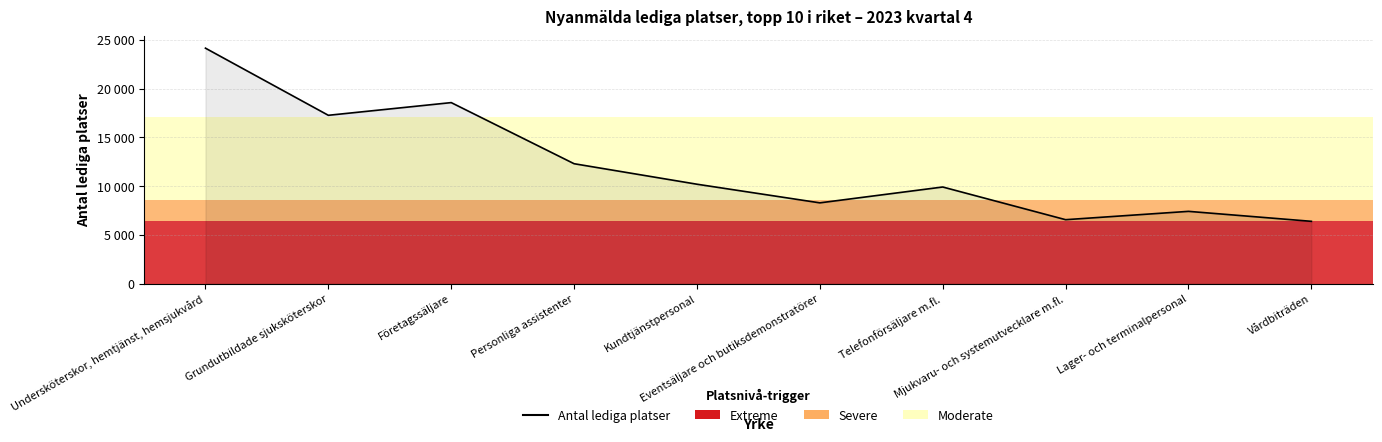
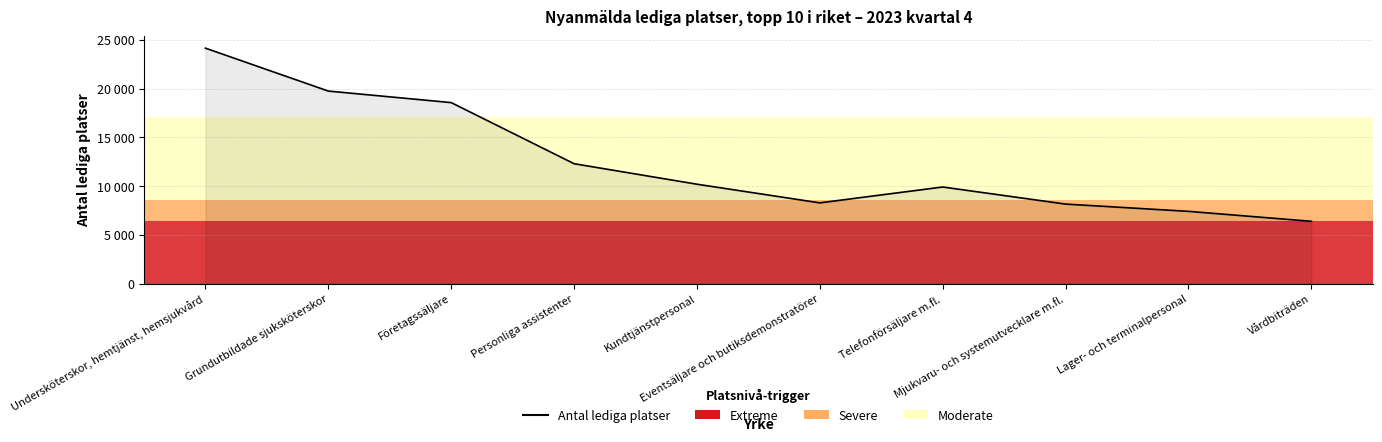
  {
    "Undersköterskor, hemtjänst, hemsjukvård": 24000,
-   "Grundutbildade sjuksköterskor": 17000,
+   "Grundutbildade sjuksköterskor": 20000,
    "Företagssäljare": 19000,
    "Personliga assistenter": 12000,
    "Kundtjänstpersonal": 10000,
    "Eventsäljare och butiksdemonstratörer": 8000,
    "Telefonförsäljare m.fl.": 10000,
-   "Mjukvaru- och systemutvecklare m.fl.": 7000,
+   "Mjukvaru- och systemutvecklare m.fl.": 8000,
    "Lager- och terminalpersonal": 7000,
    "Vårdbiträden": 6000
  }
